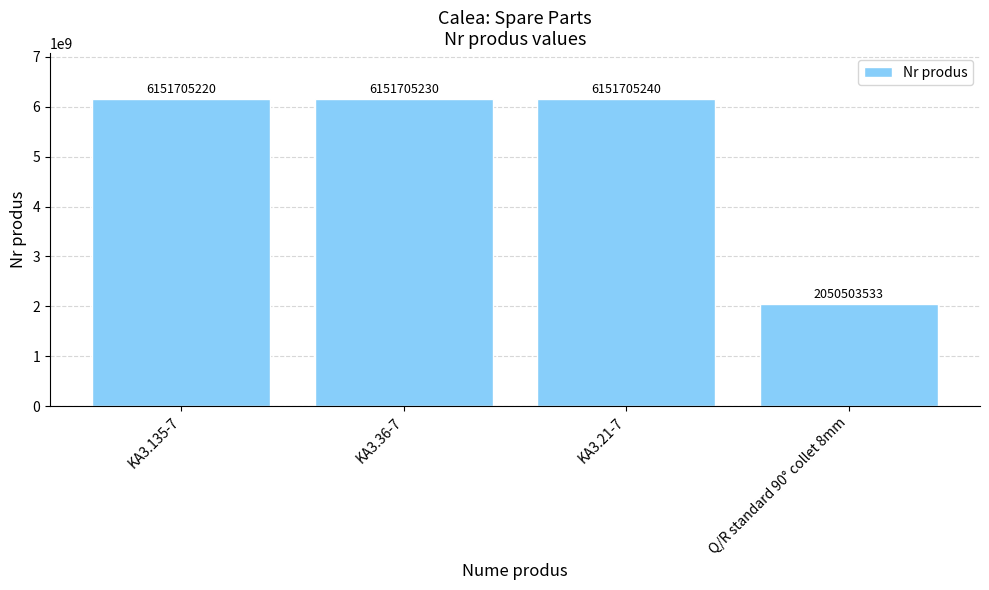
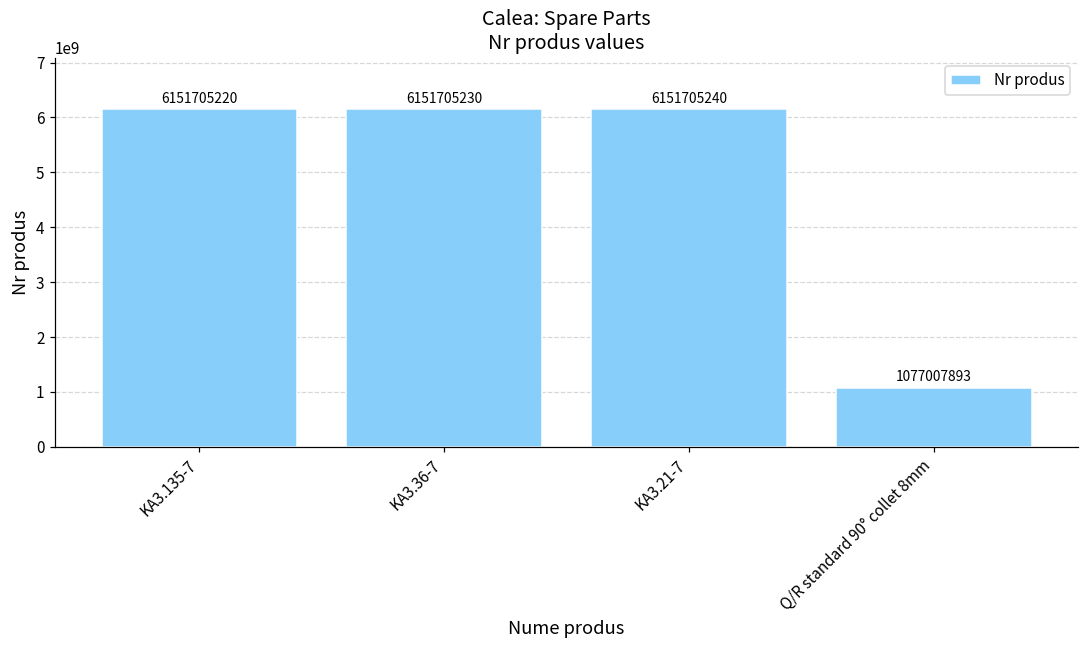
  {
    "KA3.135-7": 6151705220,
    "KA3.36-7": 6151705230,
    "KA3.21-7": 6151705240,
-   "Q/R standard 90° collet 8mm": 2050503533
+   "Q/R standard 90° collet 8mm": 1077007893
  }
